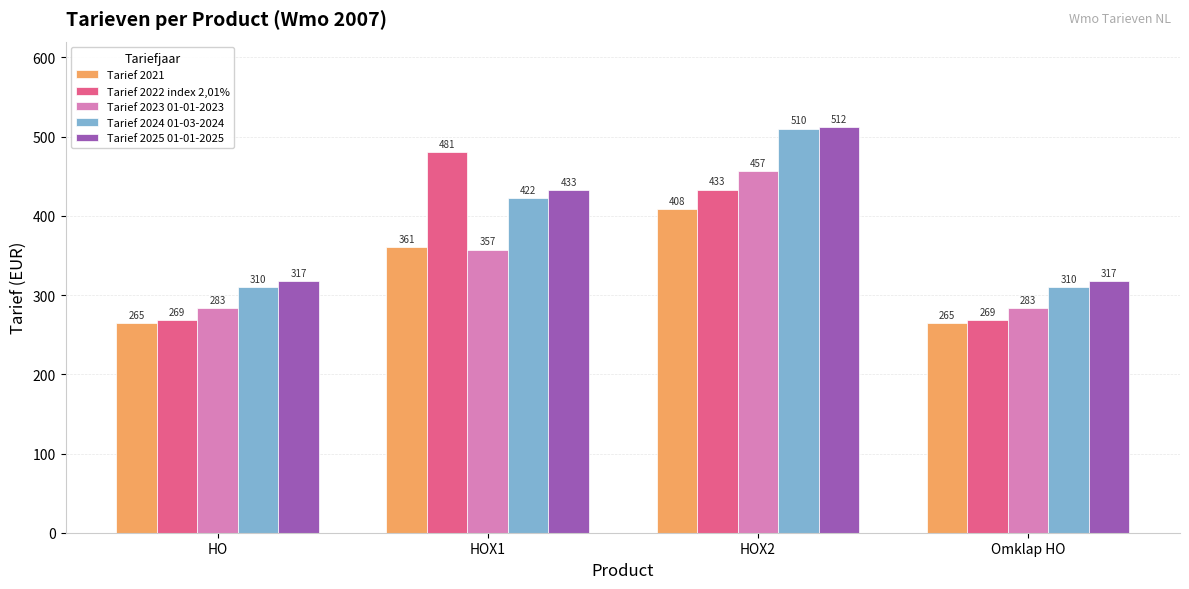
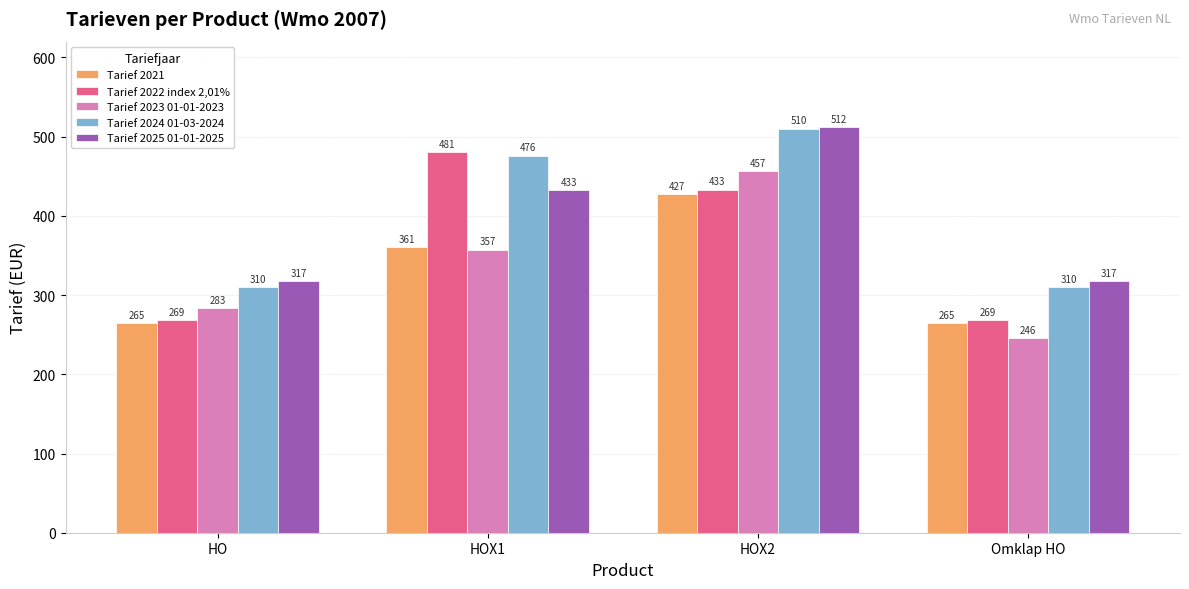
  {
    "Tarief 2021": {
      "HO": 265,
      "HOX1": 361,
-     "HOX2": 408,
+     "HOX2": 427,
      "Omklap HO": 265
    },
    "Tarief 2022 index 2,01%": {
      "HO": 269,
      "HOX1": 481,
      "HOX2": 433,
      "Omklap HO": 269
    },
    "Tarief 2023 01-01-2023": {
      "HO": 283,
      "HOX1": 357,
      "HOX2": 457,
-     "Omklap HO": 283
+     "Omklap HO": 246
    },
    "Tarief 2024 01-03-2024": {
      "HO": 310,
-     "HOX1": 422,
+     "HOX1": 476,
      "HOX2": 510,
      "Omklap HO": 310
    },
    "Tarief 2025 01-01-2025": {
      "HO": 317,
      "HOX1": 433,
      "HOX2": 512,
      "Omklap HO": 317
    }
  }
